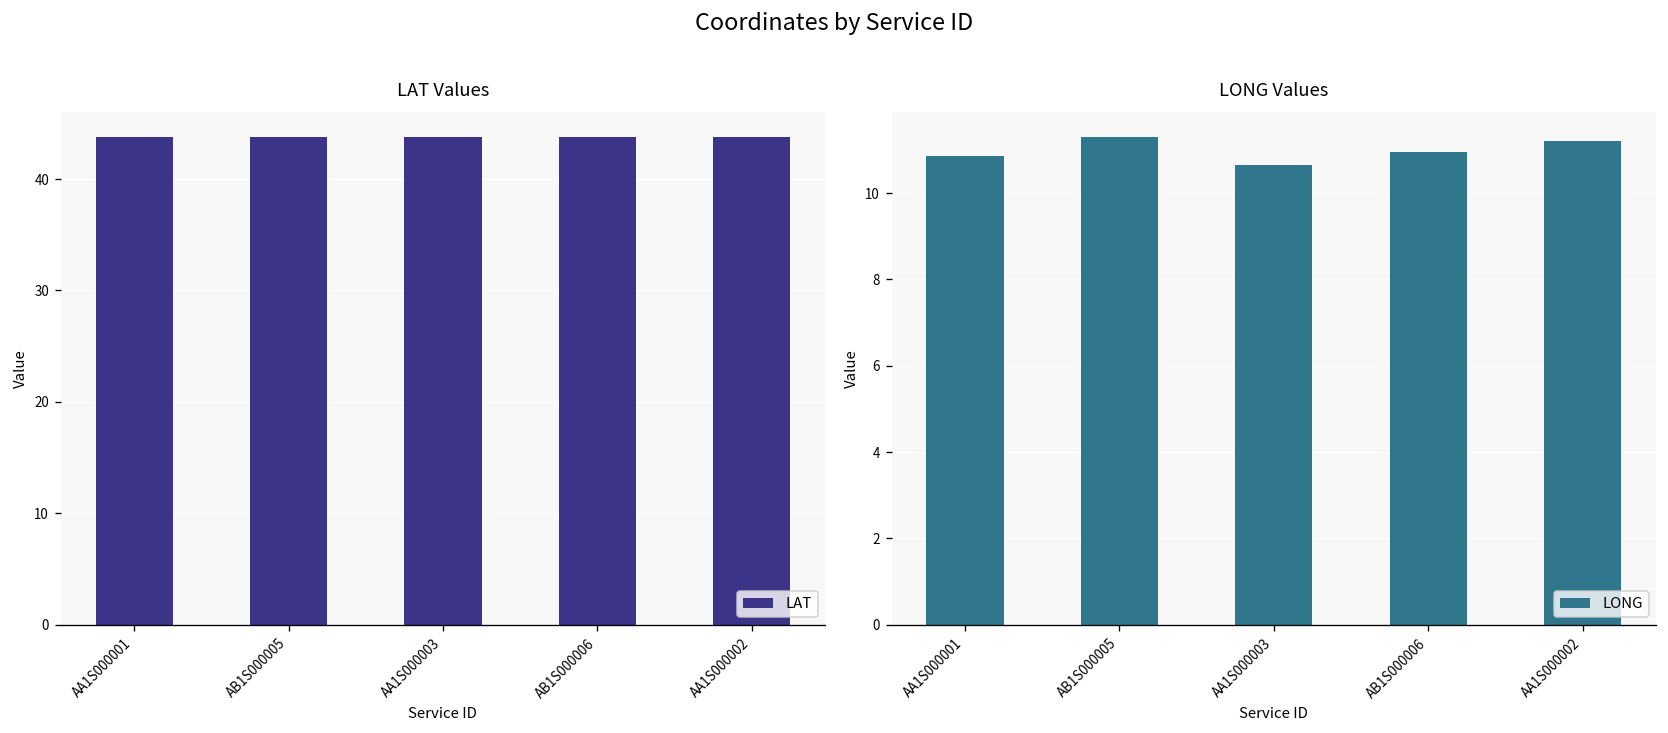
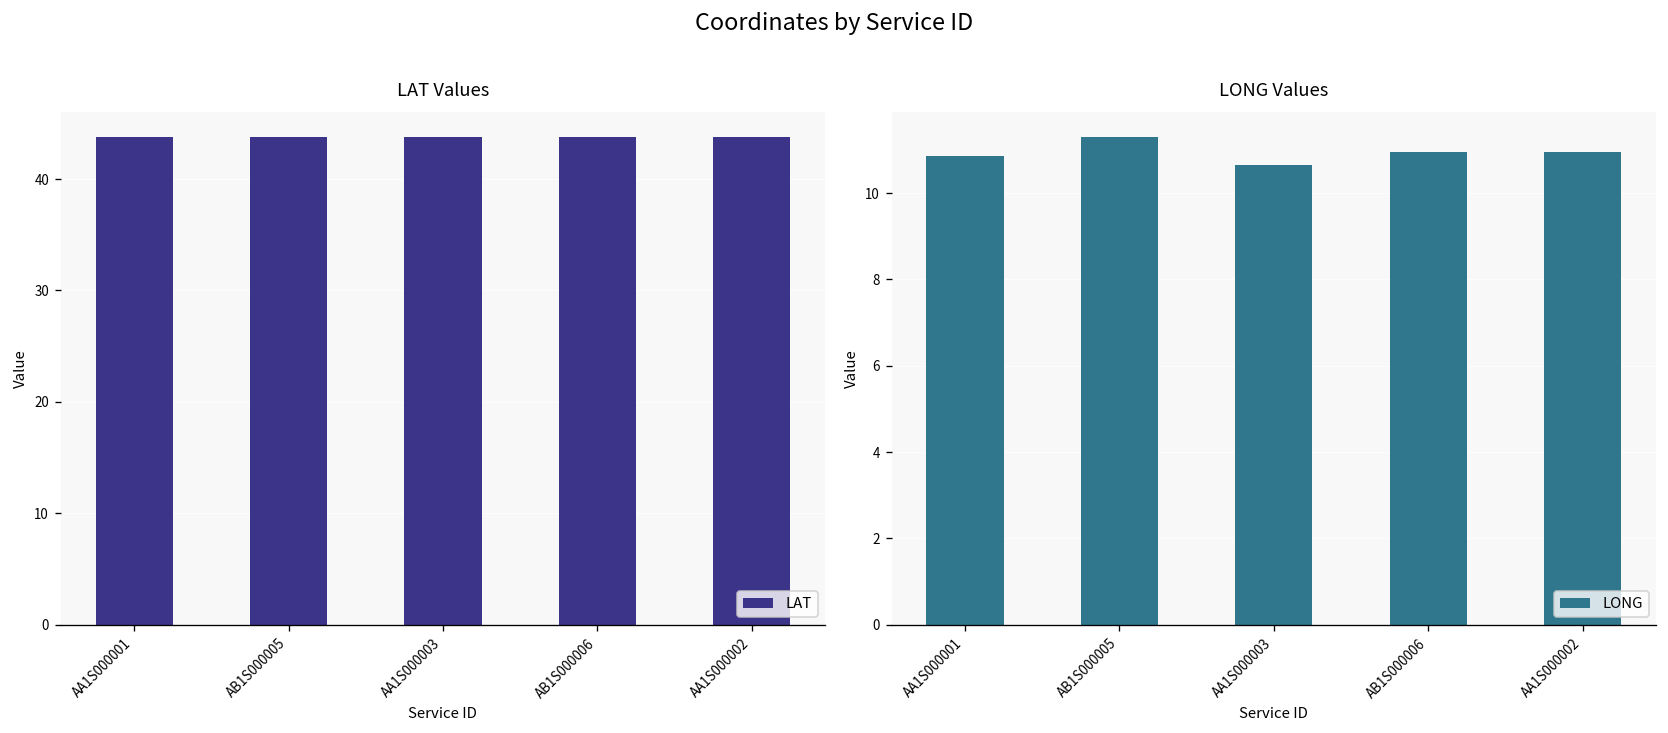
  {
    "LAT Values": {
      "AA1S000001": 44,
      "AB1S000005": 44,
      "AA1S000003": 44,
      "AB1S000006": 44,
      "AA1S000002": 44
    },
    "LONG Values": {
      "AA1S000001": 10.9,
      "AB1S000005": 11.3,
      "AA1S000003": 10.7,
      "AB1S000006": 11.0,
-     "AA1S000002": 11.2
+     "AA1S000002": 10.9
    }
  }
